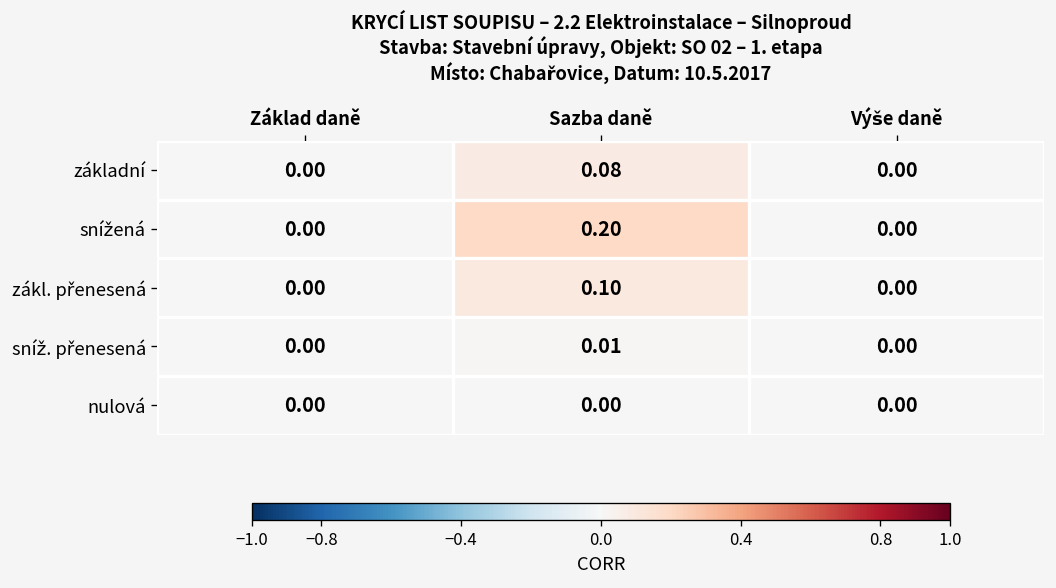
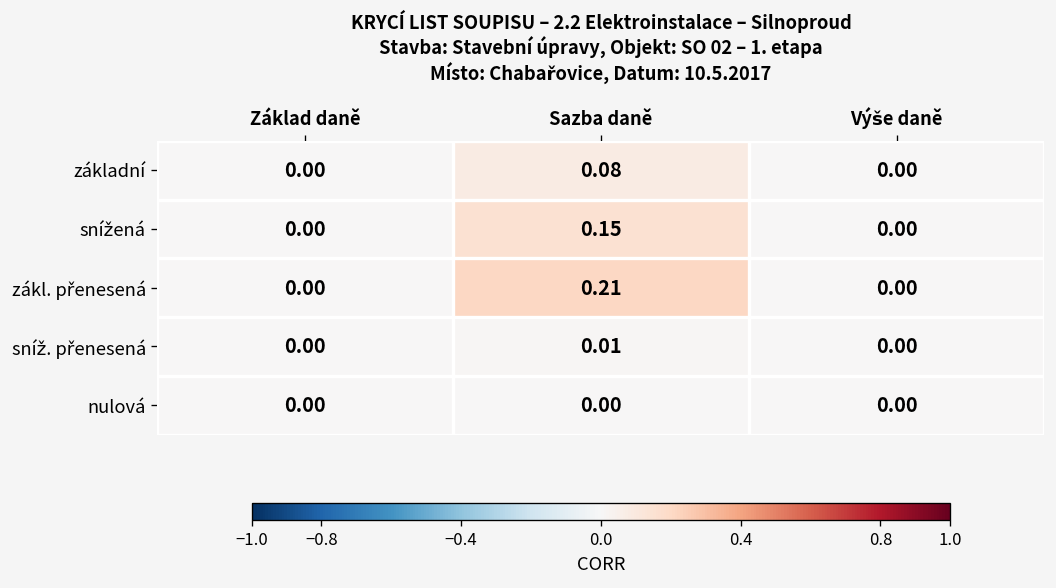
  {
    "základní": {
      "Základ daně": 0.00,
      "Sazba daně": 0.08,
      "Výše daně": 0.00
    },
    "snížená": {
      "Základ daně": 0.00,
-     "Sazba daně": 0.20,
+     "Sazba daně": 0.15,
      "Výše daně": 0.00
    },
    "zákl. přenesená": {
      "Základ daně": 0.00,
-     "Sazba daně": 0.10,
+     "Sazba daně": 0.21,
      "Výše daně": 0.00
    },
    "sníž. přenesená": {
      "Základ daně": 0.00,
      "Sazba daně": 0.01,
      "Výše daně": 0.00
    },
    "nulová": {
      "Základ daně": 0.00,
      "Sazba daně": 0.00,
      "Výše daně": 0.00
    }
  }
